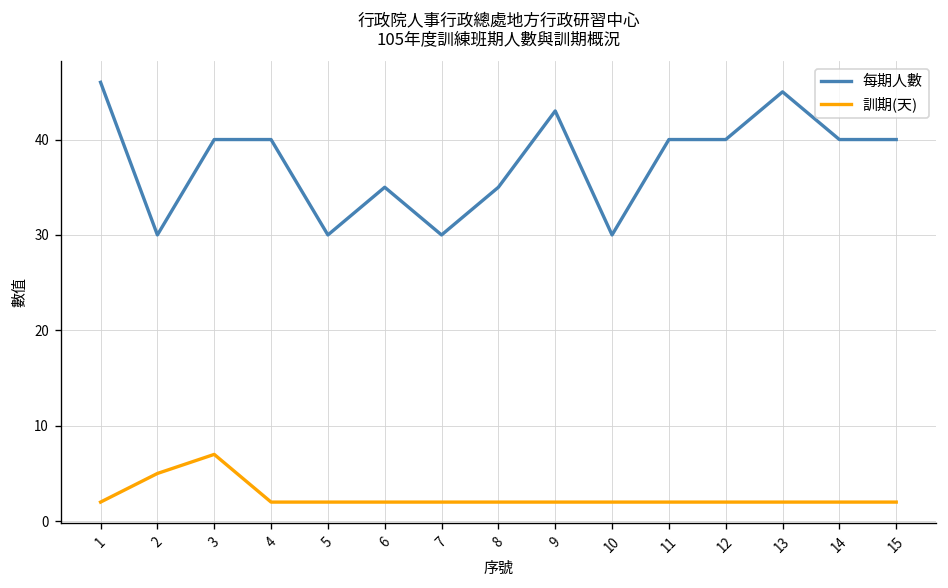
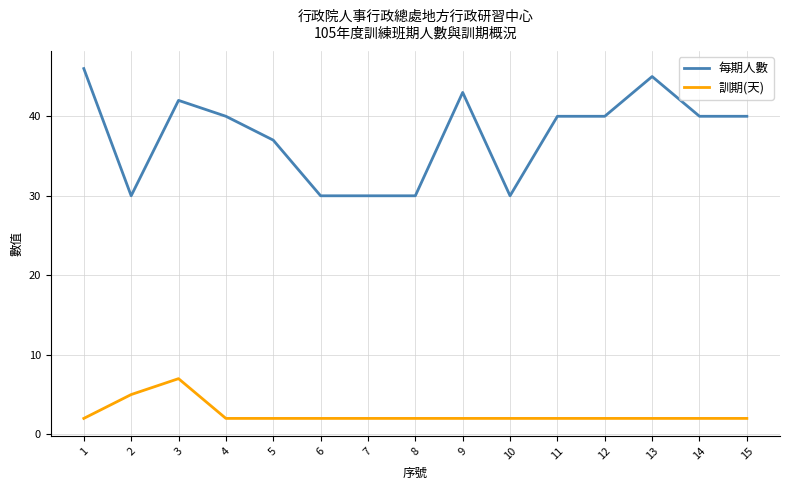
  {
    "每期人數": {
      "1": 46,
      "2": 30,
-     "3": 40,
+     "3": 42,
      "4": 40,
-     "5": 30,
-     "6": 35,
+     "5": 37,
+     "6": 30,
      "7": 30,
-     "8": 35,
+     "8": 30,
      "9": 43,
      "10": 30,
      "11": 40,
      "12": 40,
      "13": 45,
      "14": 40,
      "15": 40
    },
    "訓期(天)": {
      "1": 2,
      "2": 5,
      "3": 7,
      "4": 2,
      "5": 2,
      "6": 2,
      "7": 2,
      "8": 2,
      "9": 2,
      "10": 2,
      "11": 2,
      "12": 2,
      "13": 2,
      "14": 2,
      "15": 2
    }
  }
